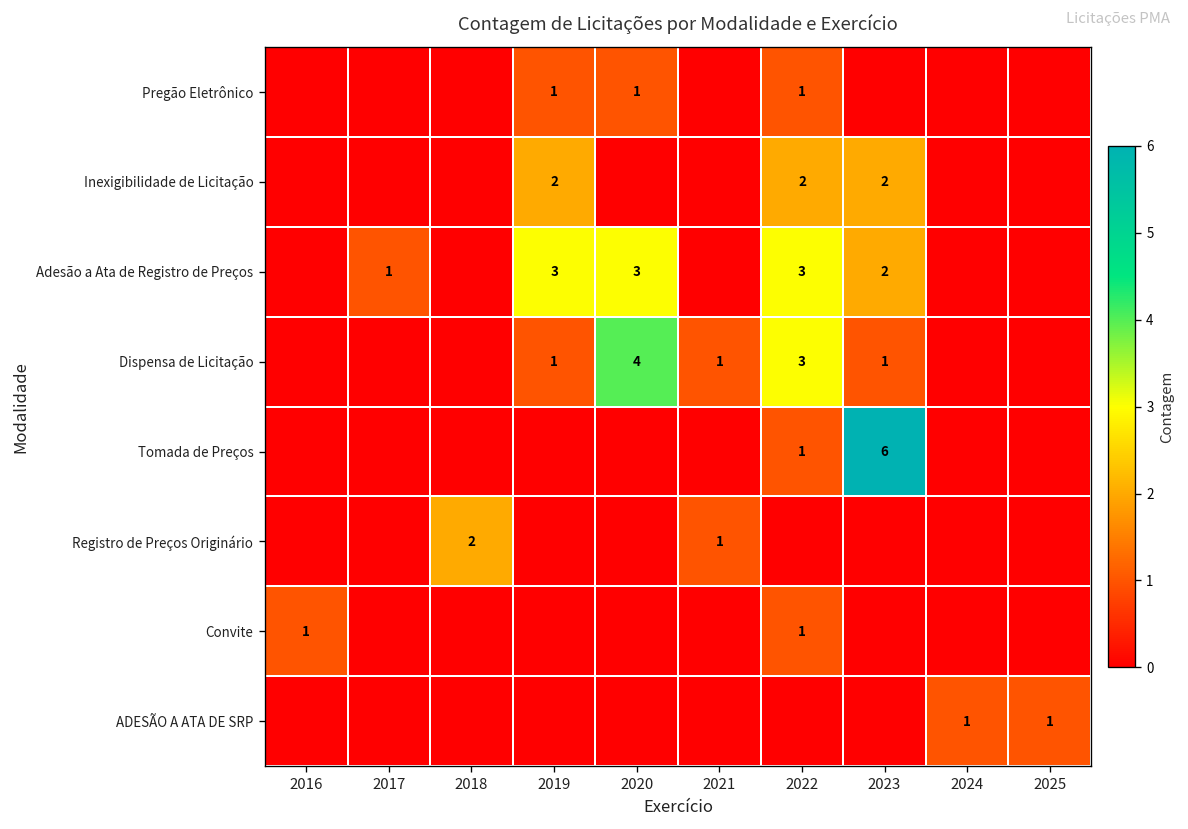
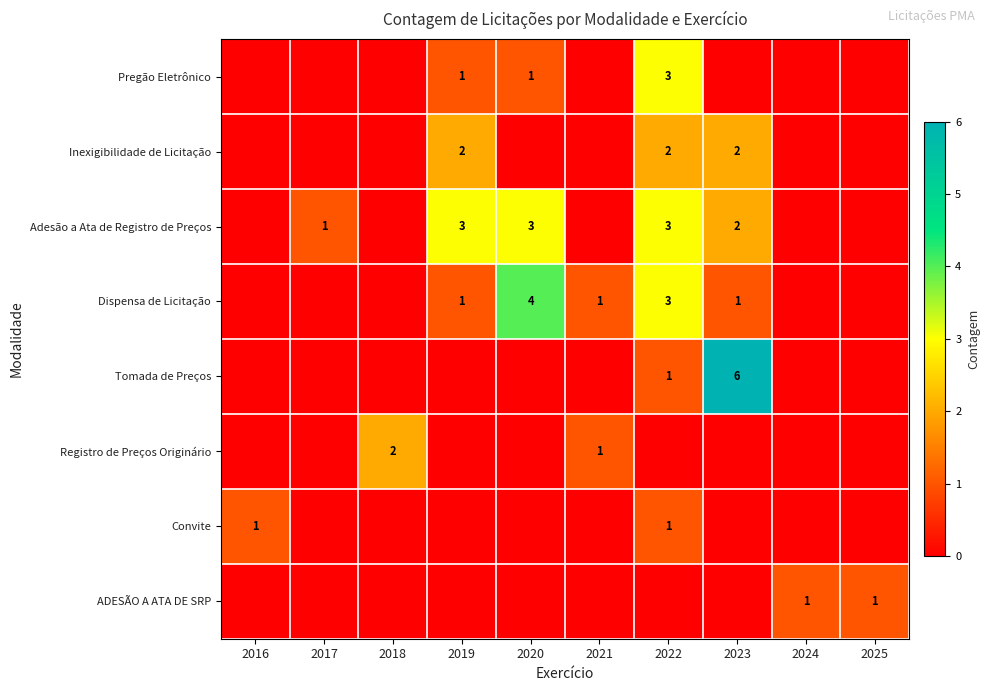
  {
    "Pregão Eletrônico": {
      "2019": 1,
      "2020": 1,
-     "2022": 1
+     "2022": 3
    },
    "Inexigibilidade de Licitação": {
      "2019": 2,
      "2022": 2,
      "2023": 2
    },
    "Adesão a Ata de Registro de Preços": {
      "2017": 1,
      "2019": 3,
      "2020": 3,
      "2022": 3,
      "2023": 2
    },
    "Dispensa de Licitação": {
      "2019": 1,
      "2020": 4,
      "2021": 1,
      "2022": 3,
      "2023": 1
    },
    "Tomada de Preços": {
      "2022": 1,
      "2023": 6
    },
    "Registro de Preços Originário": {
      "2018": 2,
      "2021": 1
    },
    "Convite": {
      "2016": 1,
      "2022": 1
    },
    "ADESÃO A ATA DE SRP": {
      "2024": 1,
      "2025": 1
    }
  }
